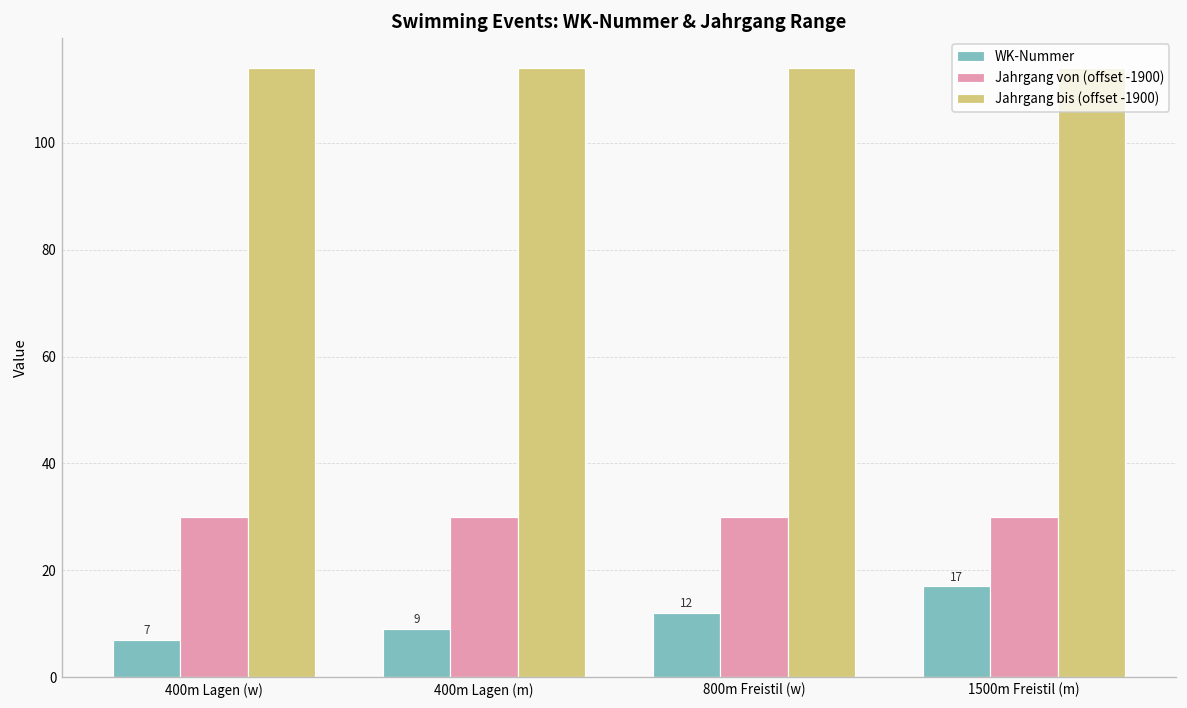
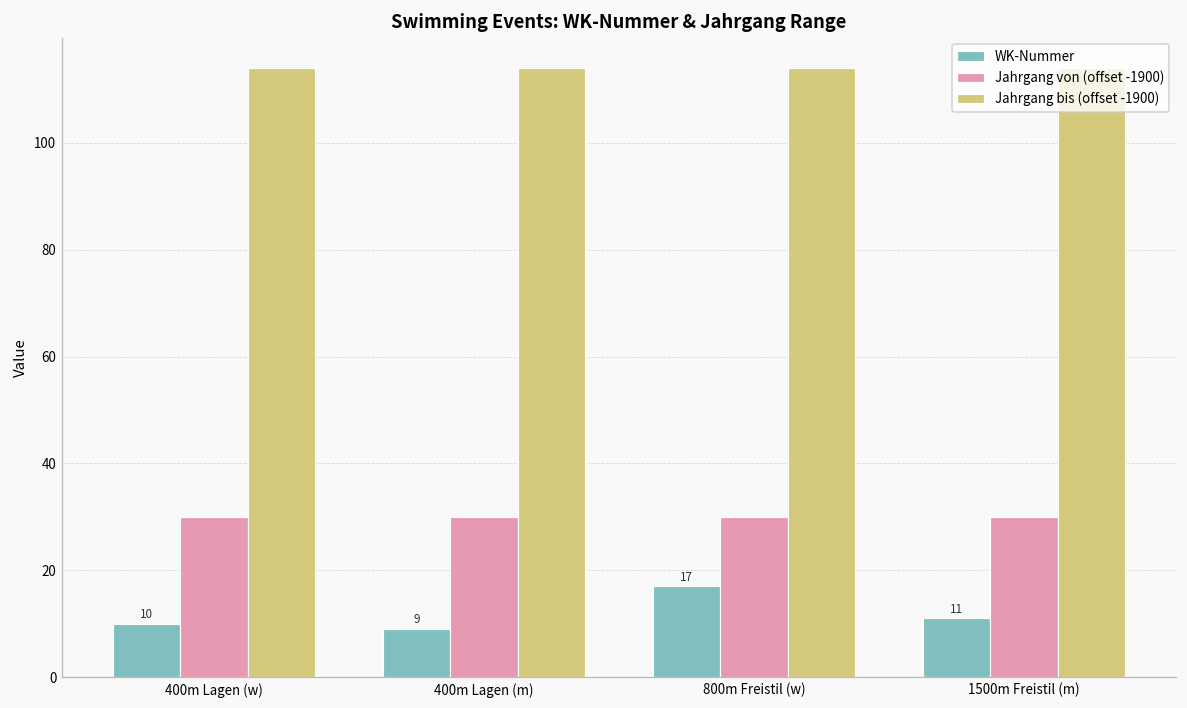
  {
    "WK-Nummer": {
-     "400m Lagen (w)": 7,
+     "400m Lagen (w)": 10,
      "400m Lagen (m)": 9,
-     "800m Freistil (w)": 12,
-     "1500m Freistil (m)": 17
+     "800m Freistil (w)": 17,
+     "1500m Freistil (m)": 11
    },
    "Jahrgang von (offset -1900)": {
      "400m Lagen (w)": 30,
      "400m Lagen (m)": 30,
      "800m Freistil (w)": 30,
      "1500m Freistil (m)": 30
    },
    "Jahrgang bis (offset -1900)": {
      "400m Lagen (w)": 114,
      "400m Lagen (m)": 114,
      "800m Freistil (w)": 114
    }
  }
